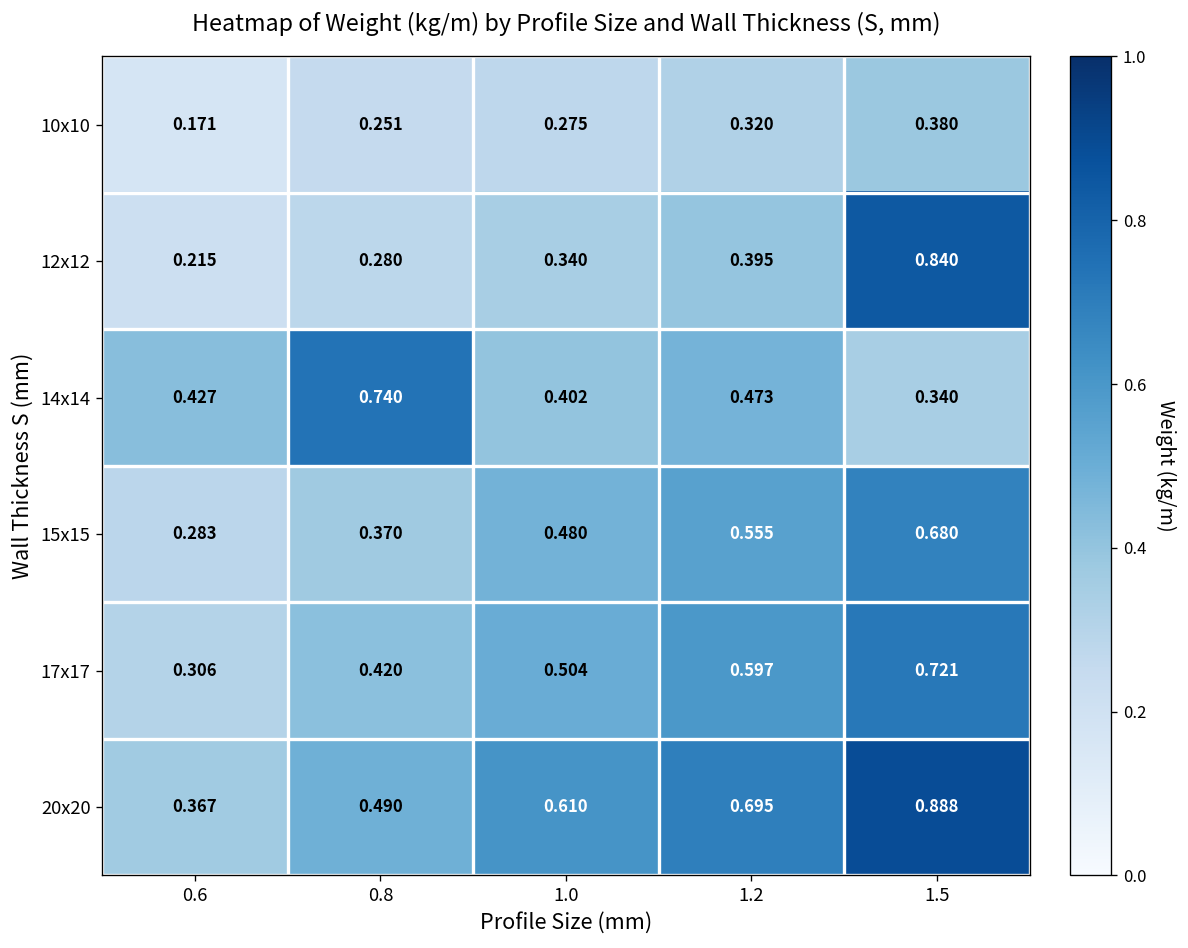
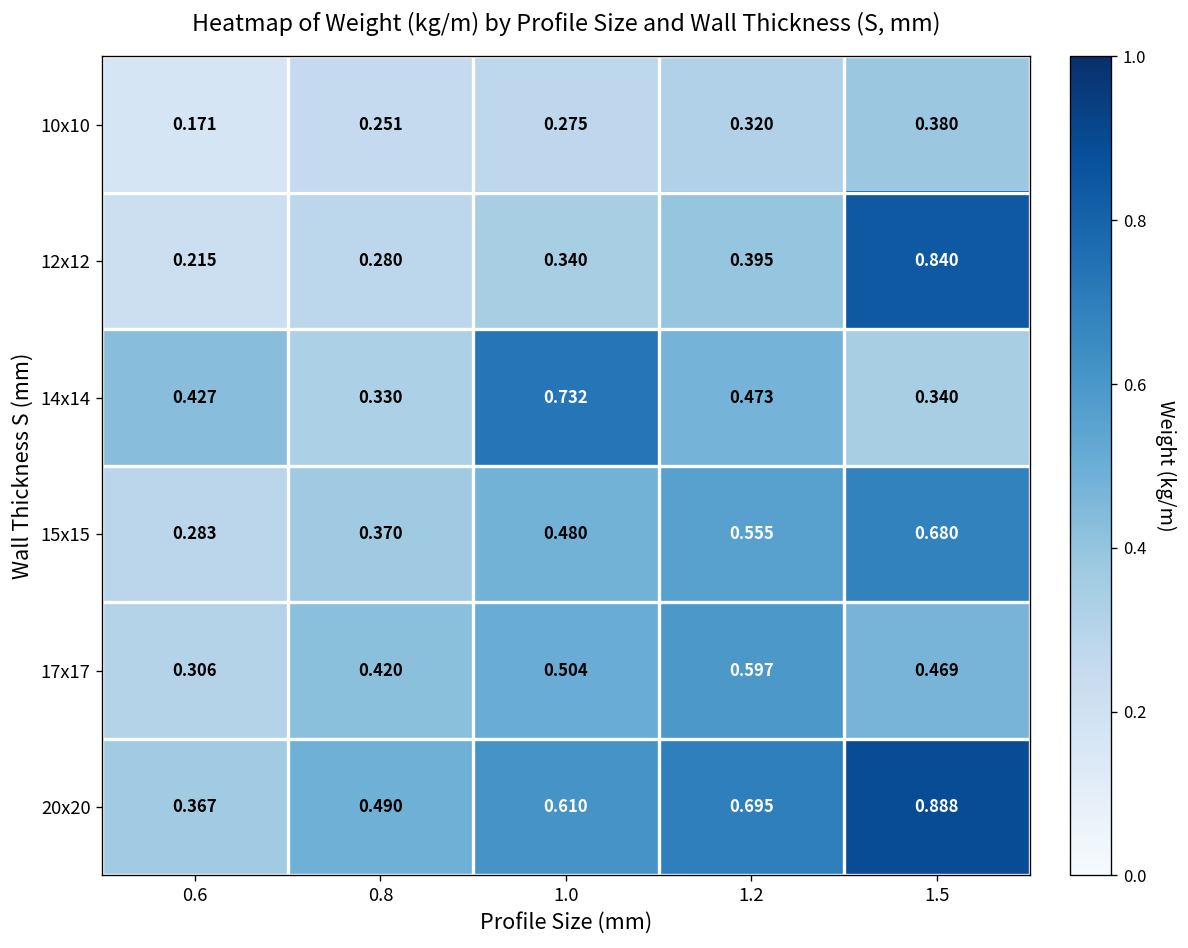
  {
    "10x10": {
      "0.6": 0.171,
      "0.8": 0.251,
      "1.0": 0.275,
      "1.2": 0.320,
      "1.5": 0.380
    },
    "12x12": {
      "0.6": 0.215,
      "0.8": 0.280,
      "1.0": 0.340,
      "1.2": 0.395,
      "1.5": 0.840
    },
    "14x14": {
      "0.6": 0.427,
-     "0.8": 0.740,
-     "1.0": 0.402,
+     "0.8": 0.330,
+     "1.0": 0.732,
      "1.2": 0.473,
      "1.5": 0.340
    },
    "15x15": {
      "0.6": 0.283,
      "0.8": 0.370,
      "1.0": 0.480,
      "1.2": 0.555,
      "1.5": 0.680
    },
    "17x17": {
      "0.6": 0.306,
      "0.8": 0.420,
      "1.0": 0.504,
      "1.2": 0.597,
-     "1.5": 0.721
+     "1.5": 0.469
    },
    "20x20": {
      "0.6": 0.367,
      "0.8": 0.490,
      "1.0": 0.610,
      "1.2": 0.695,
      "1.5": 0.888
    }
  }
